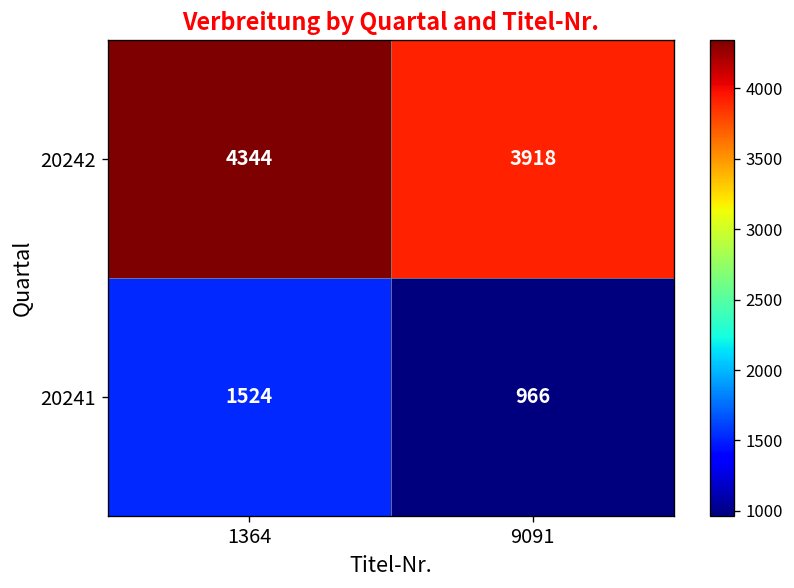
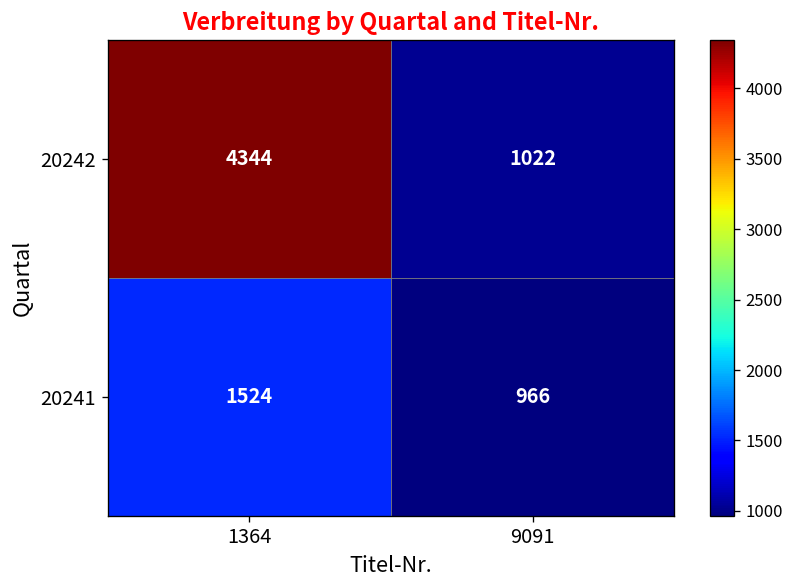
  {
    "20242": {
      "1364": 4344,
-     "9091": 3918
+     "9091": 1022
    },
    "20241": {
      "1364": 1524,
      "9091": 966
    }
  }
